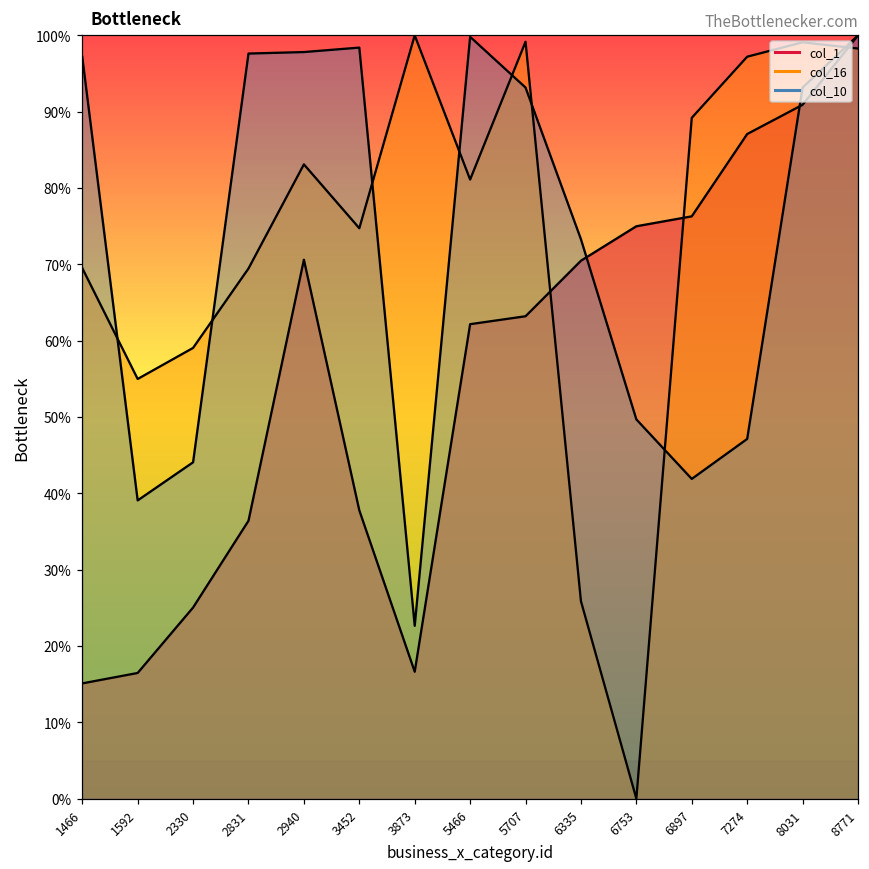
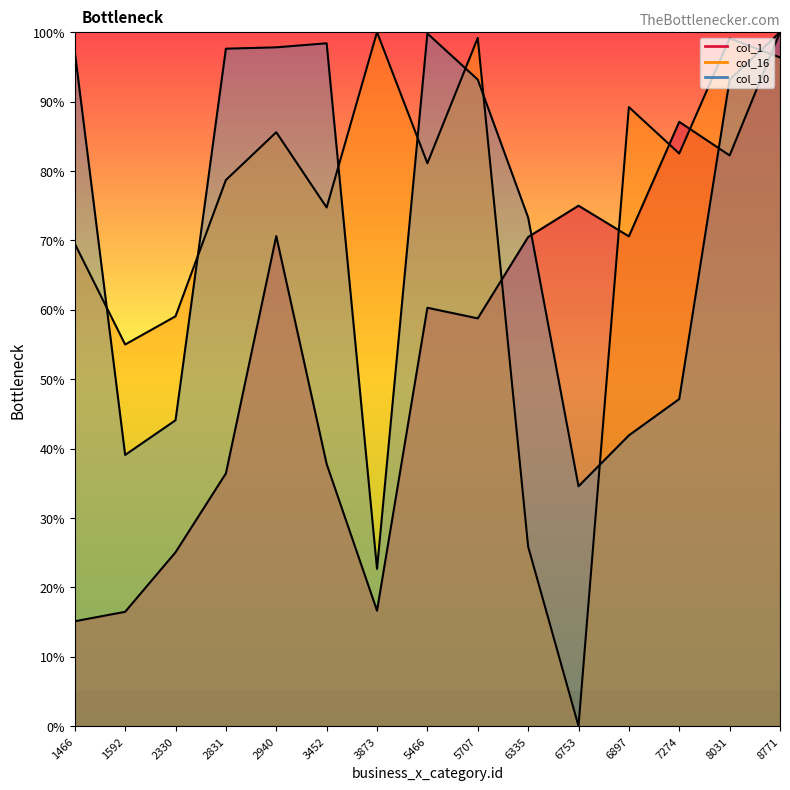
  {
    "col_1": {
      "1466": "15%",
      "1592": "16%",
      "2330": "25%",
      "2831": "36%",
      "2940": "71%",
      "3452": "38%",
      "3873": "17%",
-     "5466": "62%",
-     "5707": "63%",
+     "5466": "60%",
+     "5707": "59%",
      "6335": "70%",
      "6753": "75%",
-     "6897": "76%",
+     "6897": "71%",
      "7274": "87%",
-     "8031": "91%"
+     "8031": "82%"
    },
    "col_16": {
      "1466": "70%",
      "1592": "55%",
      "2330": "59%",
-     "2831": "69%",
-     "2940": "83%",
+     "2831": "79%",
+     "2940": "86%",
      "3452": "75%",
      "3873": "100%",
      "5466": "81%",
      "5707": "99%",
      "6335": "26%",
      "6897": "89%",
-     "7274": "97%",
-     "8771": "98%"
+     "7274": "83%",
+     "8771": "96%"
    },
    "col_10": {
      "1466": "97%",
      "1592": "39%",
      "2330": "44%",
      "2831": "98%",
      "2940": "98%",
      "3452": "98%",
      "3873": "23%",
      "5466": "100%",
      "5707": "93%",
      "6335": "73%",
-     "6753": "50%",
+     "6753": "35%",
      "6897": "42%",
      "7274": "47%"
    }
  }
